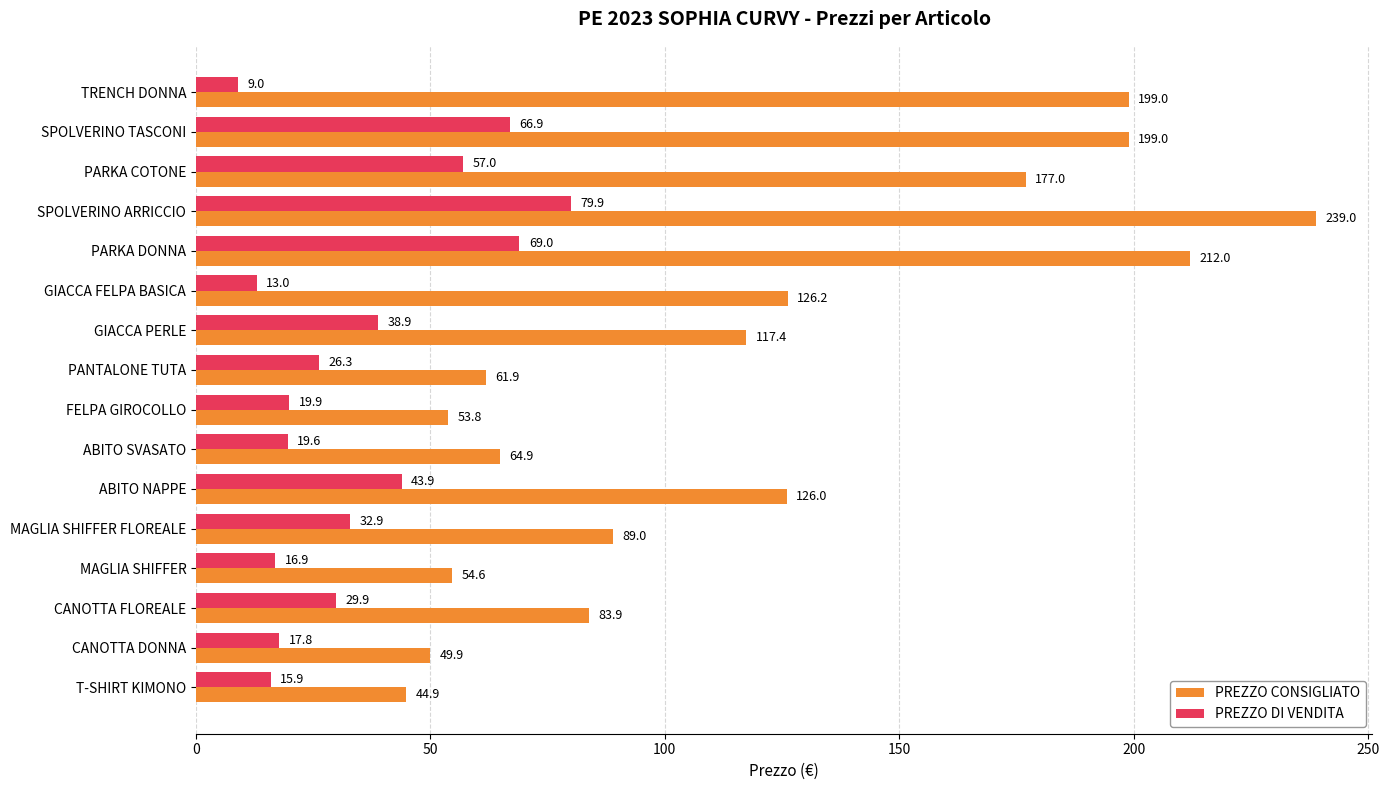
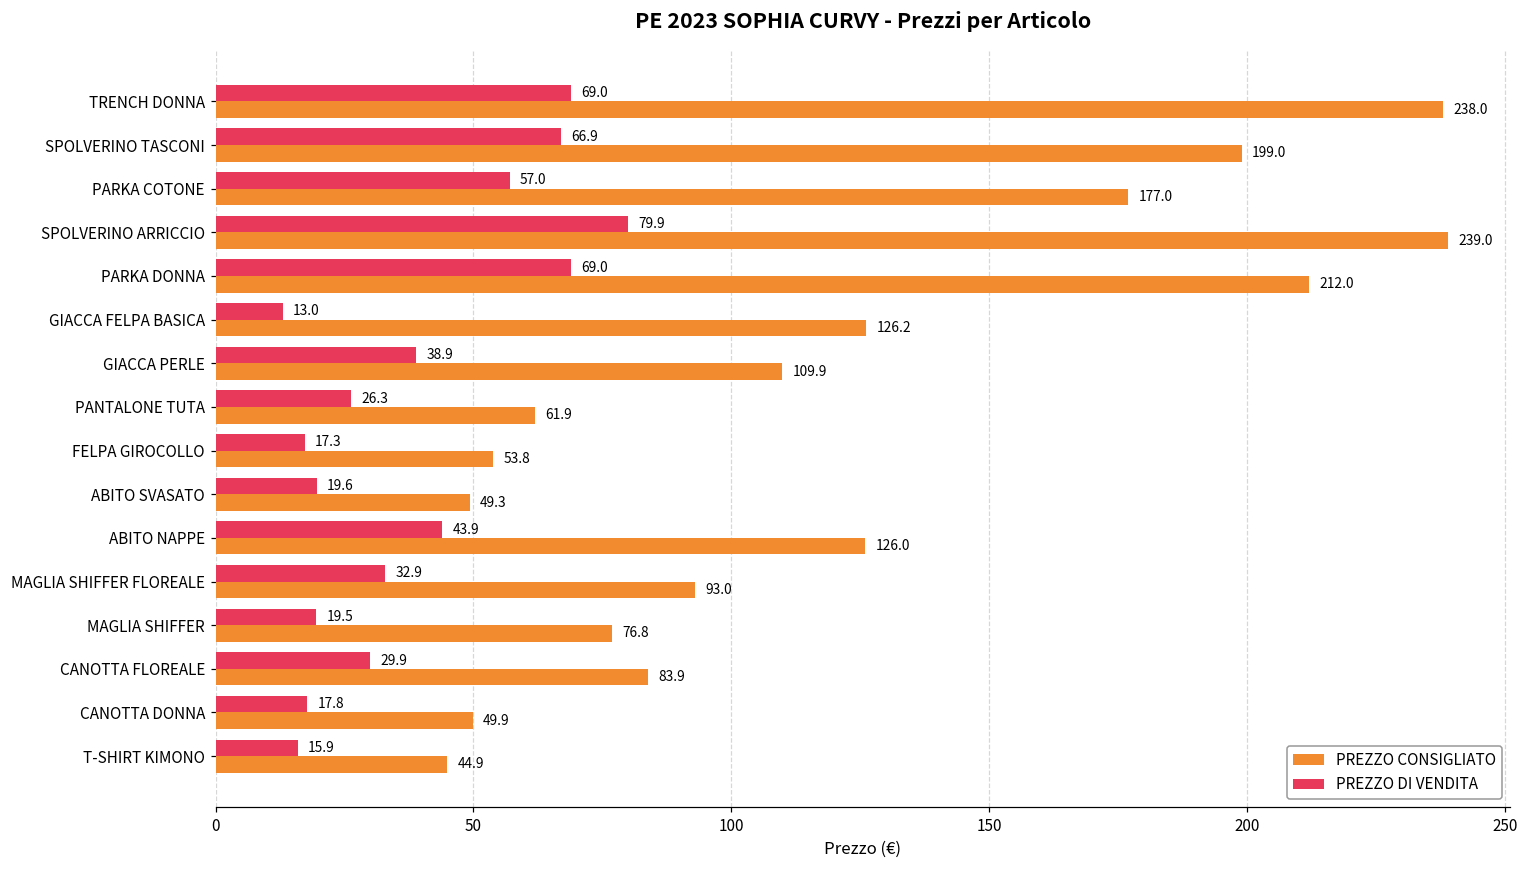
  {
    "PREZZO CONSIGLIATO": {
-     "TRENCH DONNA": 199.0,
+     "TRENCH DONNA": 238.0,
      "SPOLVERINO TASCONI": 199.0,
      "PARKA COTONE": 177.0,
      "SPOLVERINO ARRICCIO": 239.0,
      "PARKA DONNA": 212.0,
      "GIACCA FELPA BASICA": 126.2,
-     "GIACCA PERLE": 117.4,
+     "GIACCA PERLE": 109.9,
      "PANTALONE TUTA": 61.9,
      "FELPA GIROCOLLO": 53.8,
-     "ABITO SVASATO": 64.9,
+     "ABITO SVASATO": 49.3,
      "ABITO NAPPE": 126.0,
-     "MAGLIA SHIFFER FLOREALE": 89.0,
-     "MAGLIA SHIFFER": 54.6,
+     "MAGLIA SHIFFER FLOREALE": 93.0,
+     "MAGLIA SHIFFER": 76.8,
      "CANOTTA FLOREALE": 83.9,
      "CANOTTA DONNA": 49.9,
      "T-SHIRT KIMONO": 44.9
    },
    "PREZZO DI VENDITA": {
-     "TRENCH DONNA": 9.0,
+     "TRENCH DONNA": 69.0,
      "SPOLVERINO TASCONI": 66.9,
      "PARKA COTONE": 57.0,
      "SPOLVERINO ARRICCIO": 79.9,
      "PARKA DONNA": 69.0,
      "GIACCA FELPA BASICA": 13.0,
      "GIACCA PERLE": 38.9,
      "PANTALONE TUTA": 26.3,
-     "FELPA GIROCOLLO": 19.9,
+     "FELPA GIROCOLLO": 17.3,
      "ABITO SVASATO": 19.6,
      "ABITO NAPPE": 43.9,
      "MAGLIA SHIFFER FLOREALE": 32.9,
-     "MAGLIA SHIFFER": 16.9,
+     "MAGLIA SHIFFER": 19.5,
      "CANOTTA FLOREALE": 29.9,
      "CANOTTA DONNA": 17.8,
      "T-SHIRT KIMONO": 15.9
    }
  }
